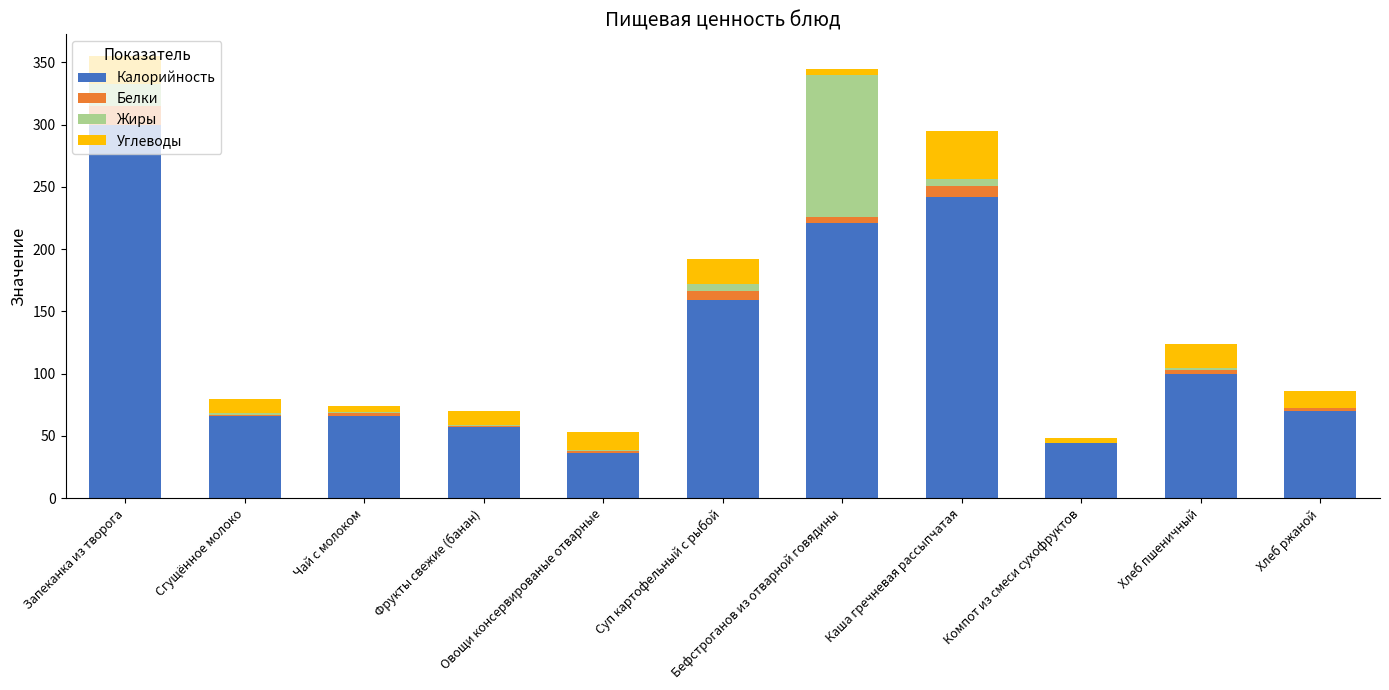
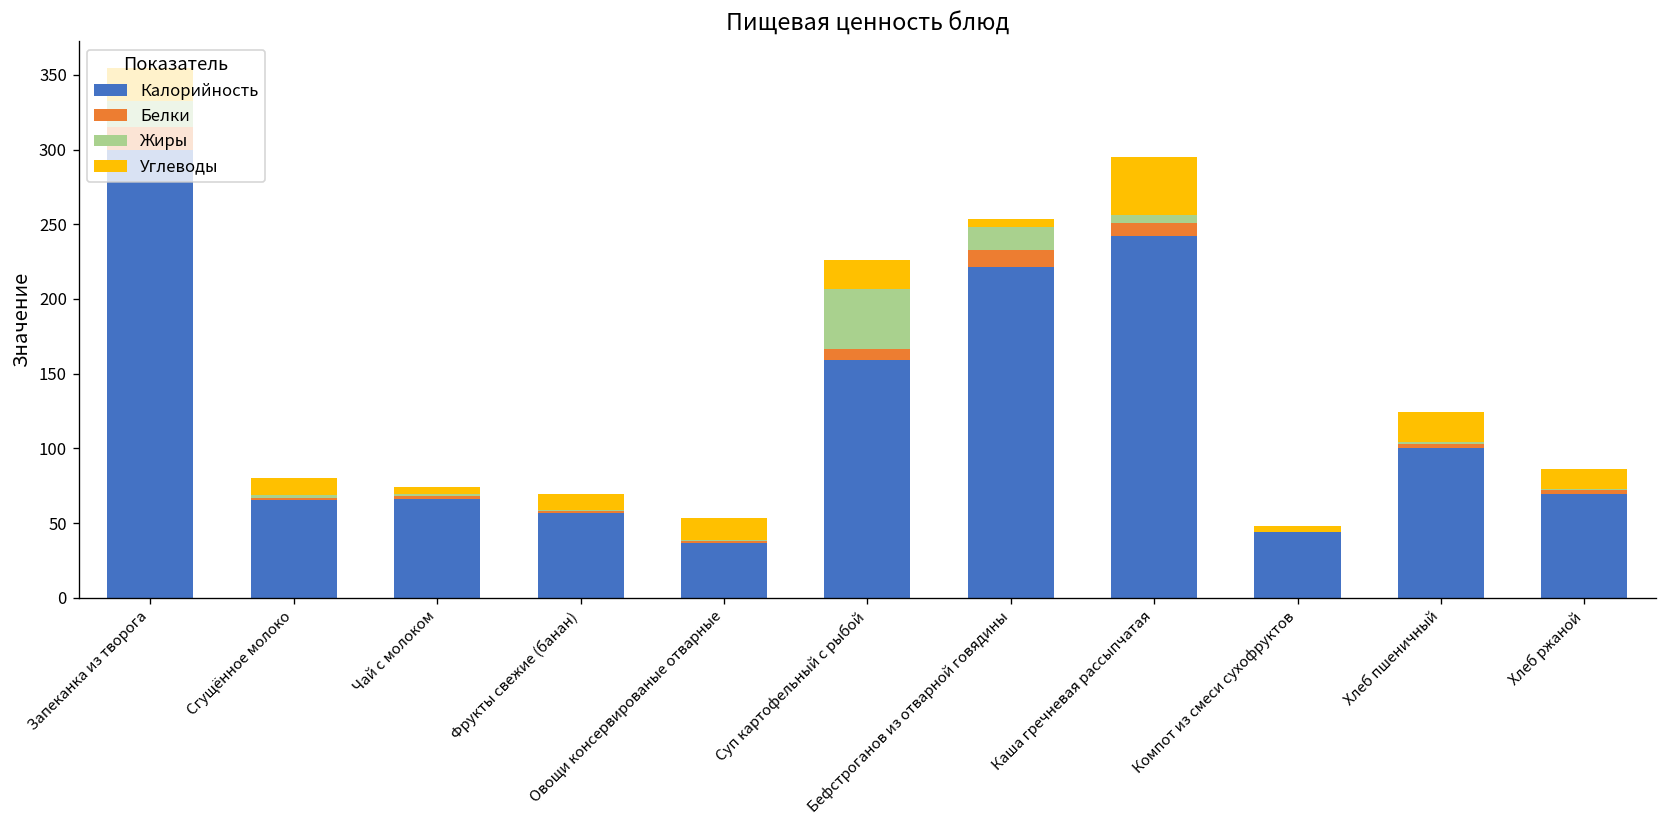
  {
    "Калорийность": {
      "Сгущённое молоко": 66,
      "Чай с молоком": 66,
      "Фрукты свежие (банан)": 57,
      "Овощи консервированые отварные": 37,
      "Суп картофельный с рыбой": 159,
      "Бефстроганов из отварной говядины": 221,
      "Каша гречневая рассыпчатая": 242,
      "Компот из смеси сухофруктов": 44,
      "Хлеб пшеничный": 100,
      "Хлеб ржаной": 70
    },
    "Белки": {
      "Суп картофельный с рыбой": 8,
-     "Бефстроганов из отварной говядины": 4,
+     "Бефстроганов из отварной говядины": 11,
      "Каша гречневая рассыпчатая": 9,
      "Хлеб пшеничный": 3,
      "Хлеб ржаной": 3
    },
    "Жиры": {
-     "Суп картофельный с рыбой": 6,
-     "Бефстроганов из отварной говядины": 114,
+     "Суп картофельный с рыбой": 40,
+     "Бефстроганов из отварной говядины": 15,
      "Каша гречневая рассыпчатая": 6,
      "Компот из смеси сухофруктов": 0
    },
    "Углеводы": {
      "Сгущённое молоко": 11,
      "Чай с молоком": 5,
      "Фрукты свежие (банан)": 11,
      "Овощи консервированые отварные": 14,
      "Суп картофельный с рыбой": 20,
      "Бефстроганов из отварной говядины": 5,
      "Каша гречневая рассыпчатая": 39,
      "Компот из смеси сухофруктов": 4,
      "Хлеб пшеничный": 20,
      "Хлеб ржаной": 13
    }
  }
